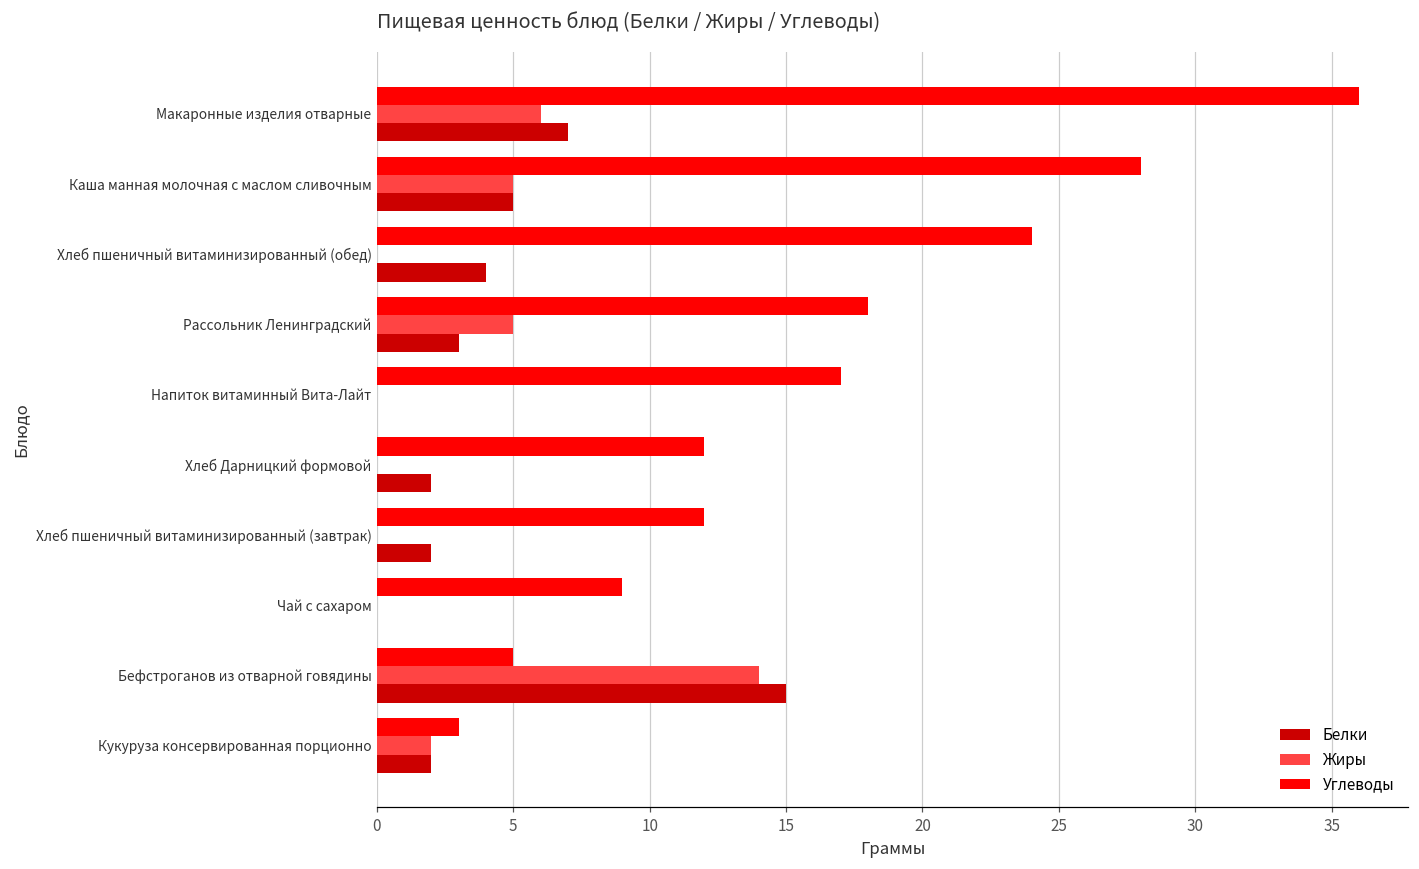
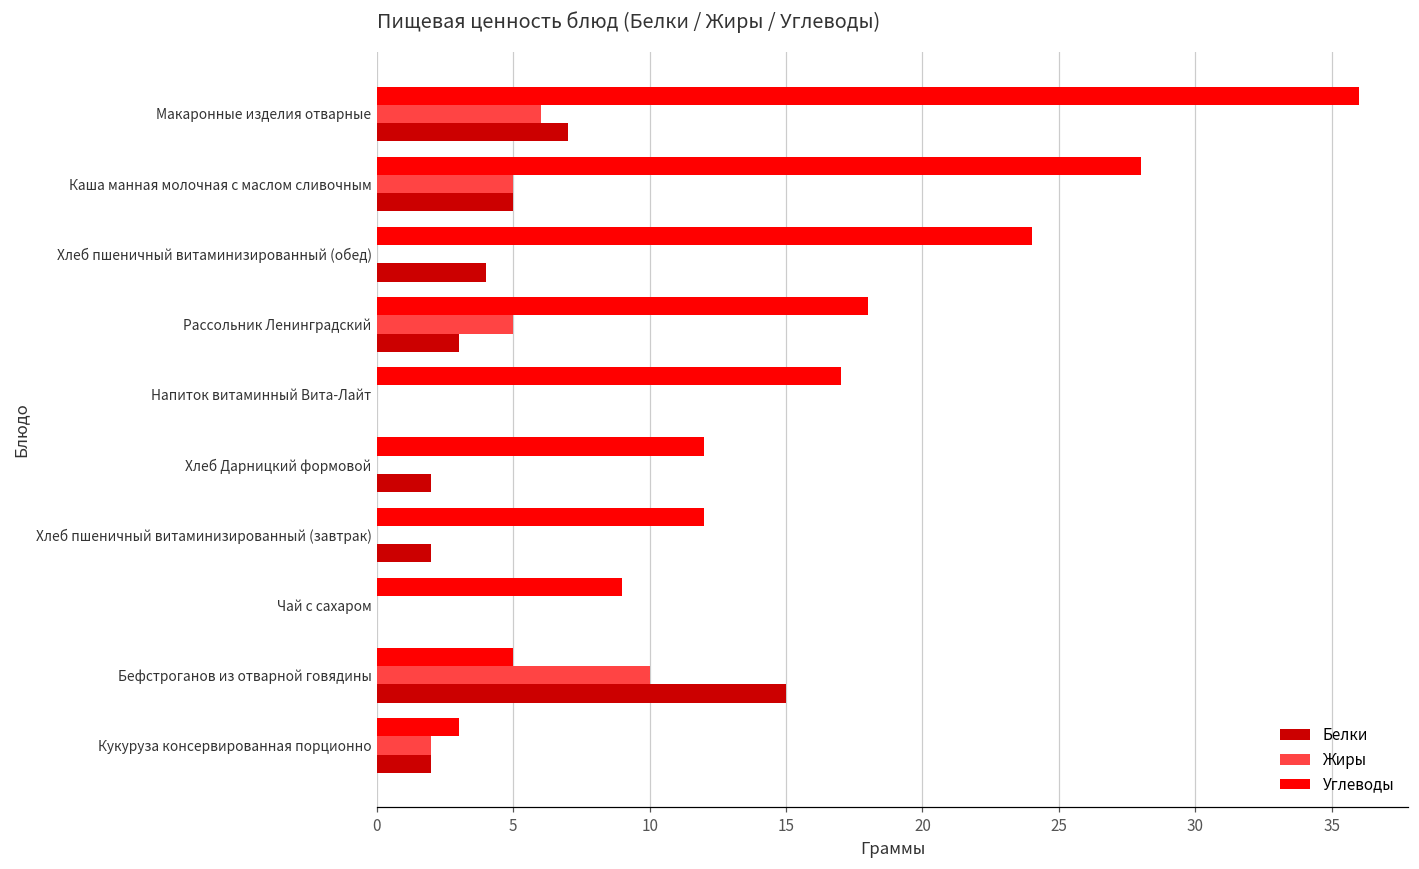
  {
    "Жиры": {
      "Макаронные изделия отварные": 6,
      "Каша манная молочная с маслом сливочным": 5,
      "Хлеб пшеничный витаминизированный (обед)": 0,
      "Рассольник Ленинградский": 5,
      "Напиток витаминный Вита-Лайт": 0,
      "Хлеб Дарницкий формовой": 0,
      "Хлеб пшеничный витаминизированный (завтрак)": 0,
      "Чай с сахаром": 0,
-     "Бефстроганов из отварной говядины": 14,
+     "Бефстроганов из отварной говядины": 10,
      "Кукуруза консервированная порционно": 2
    }
  }
